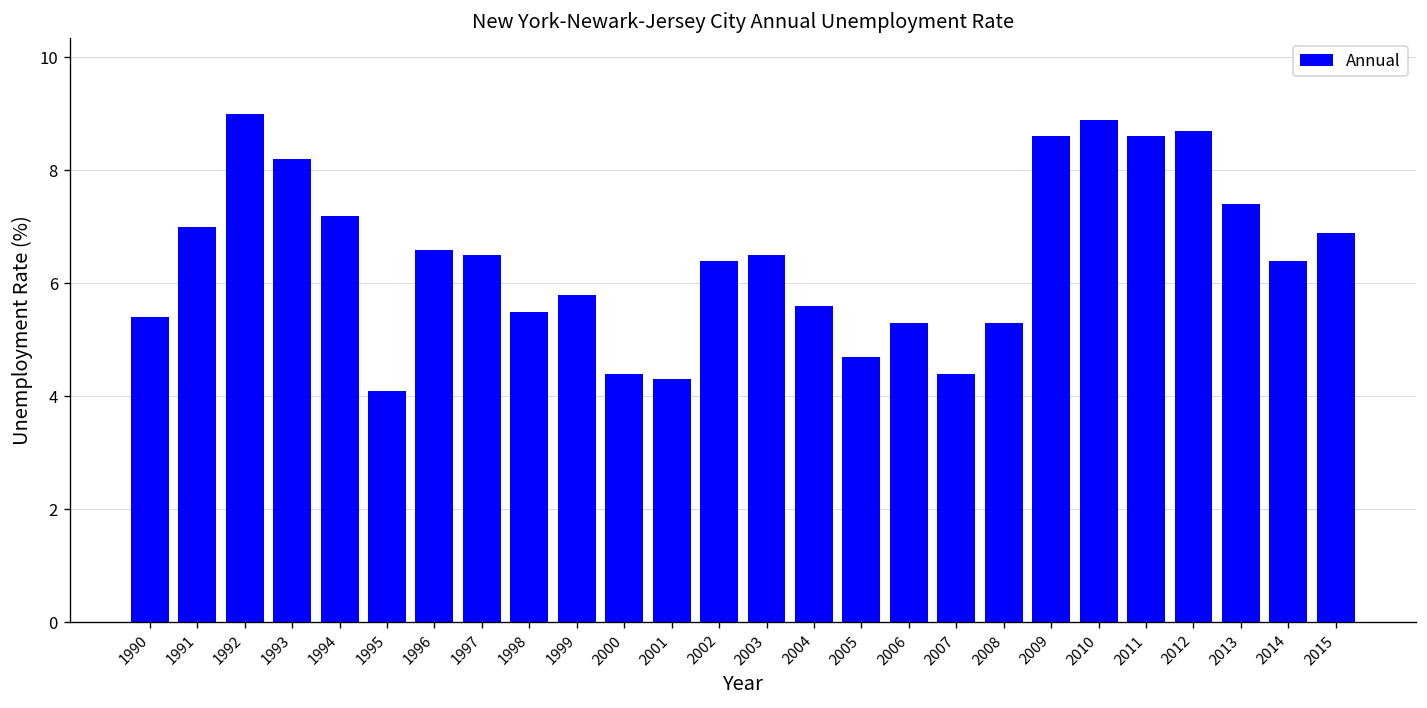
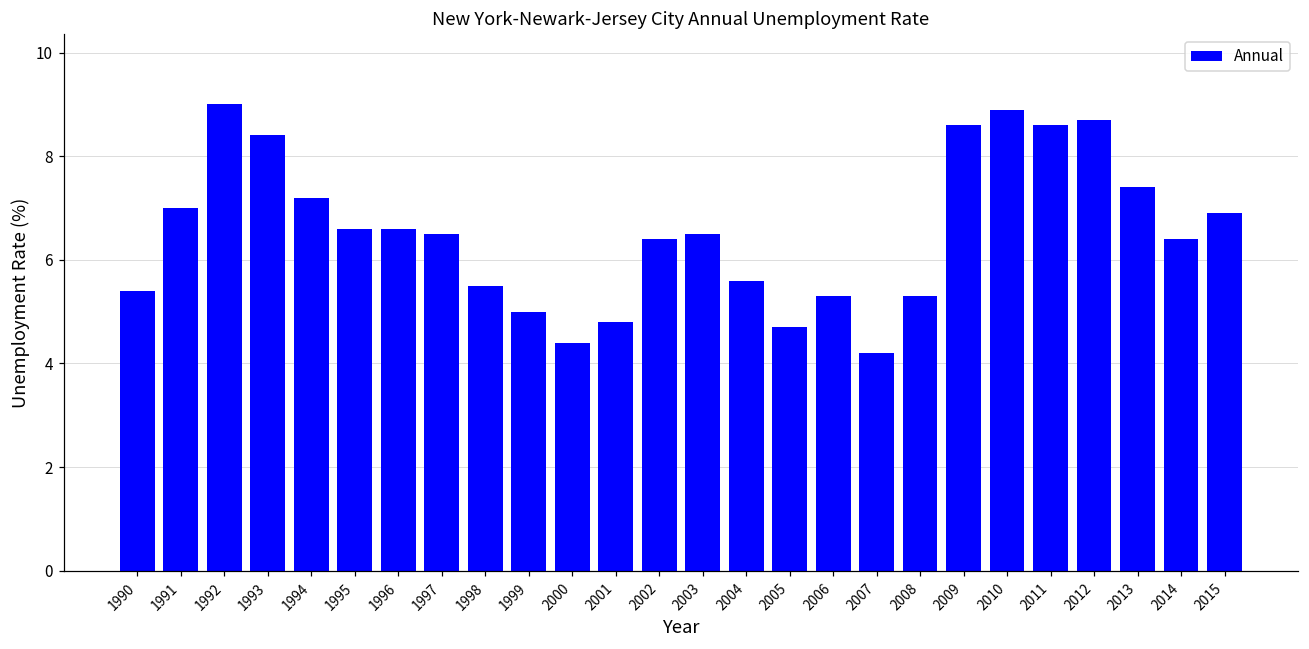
  {
    "1990": 5.4,
    "1991": 7.0,
    "1992": 9.0,
-   "1993": 8.2,
+   "1993": 8.4,
    "1994": 7.2,
-   "1995": 4.1,
+   "1995": 6.6,
    "1996": 6.6,
    "1997": 6.5,
    "1998": 5.5,
-   "1999": 5.8,
+   "1999": 5.0,
    "2000": 4.4,
-   "2001": 4.3,
+   "2001": 4.8,
    "2002": 6.4,
    "2003": 6.5,
    "2004": 5.6,
    "2005": 4.7,
    "2006": 5.3,
-   "2007": 4.4,
+   "2007": 4.2,
    "2008": 5.3,
    "2009": 8.6,
    "2010": 8.9,
    "2011": 8.6,
    "2012": 8.7,
    "2013": 7.4,
    "2014": 6.4,
    "2015": 6.9
  }
